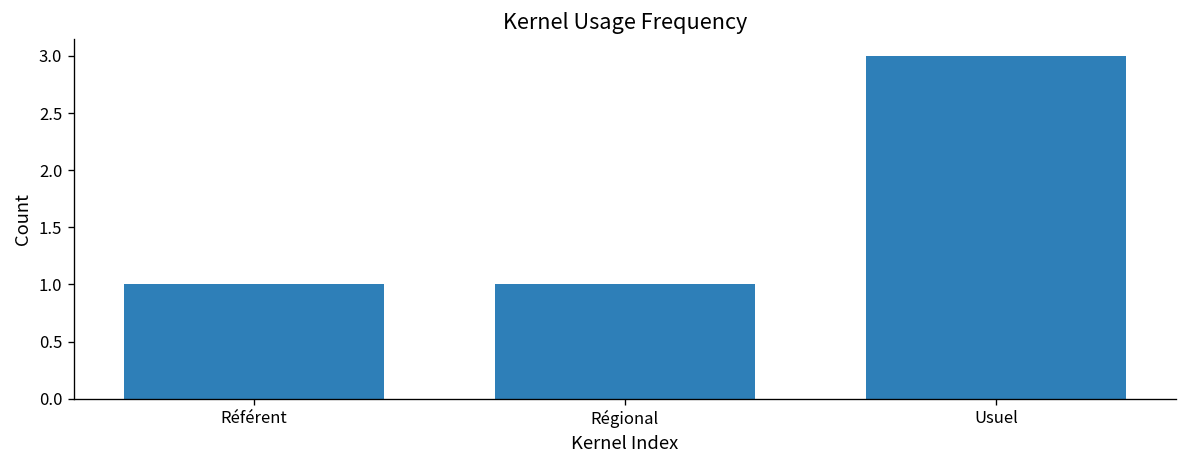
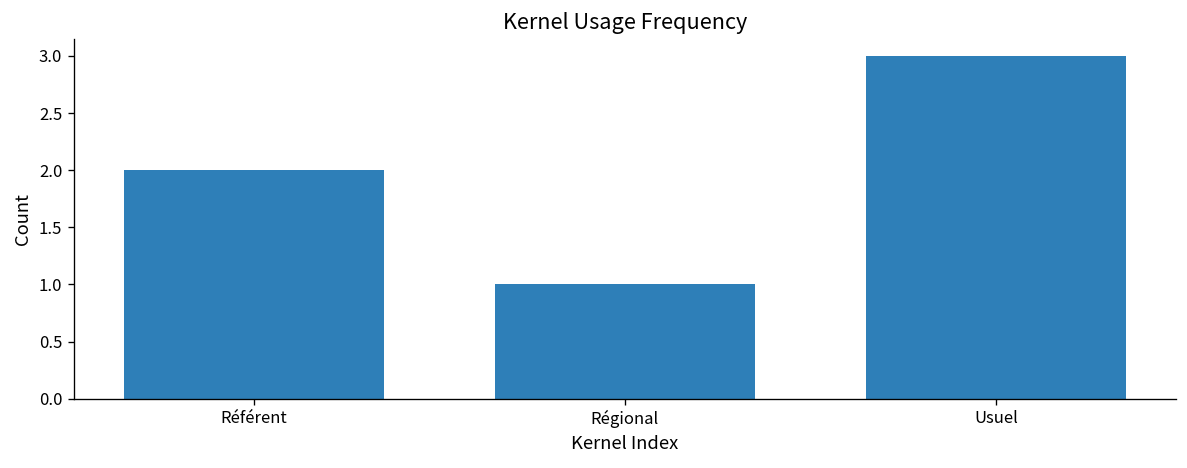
  {
-   "Référent": 1,
+   "Référent": 2,
    "Régional": 1,
    "Usuel": 3
  }
